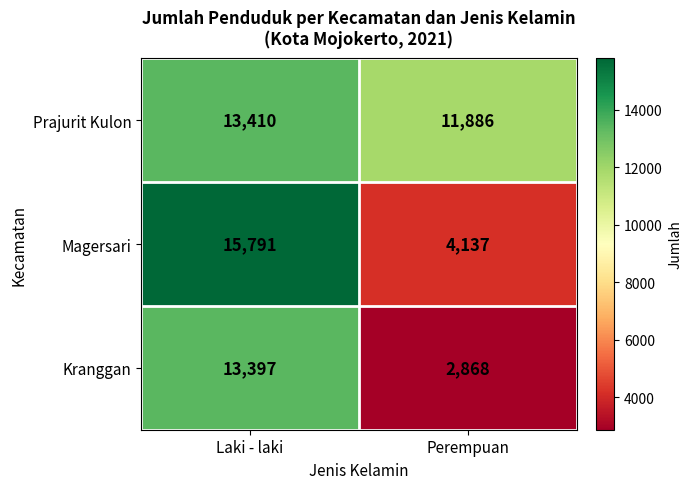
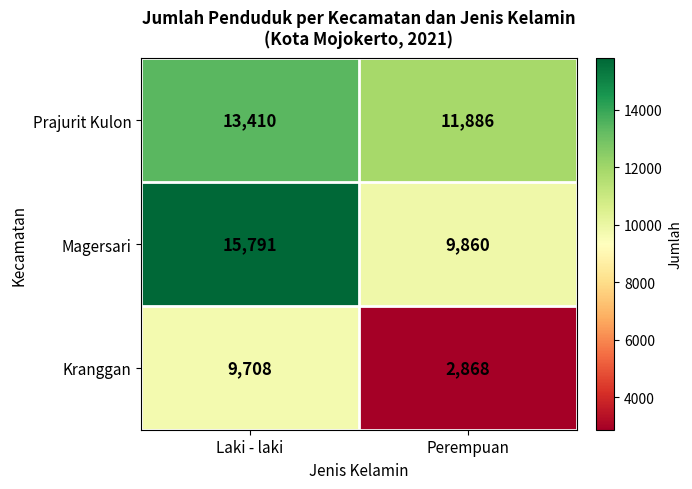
  {
    "Prajurit Kulon": {
      "Laki - laki": "13,410",
      "Perempuan": "11,886"
    },
    "Magersari": {
      "Laki - laki": "15,791",
-     "Perempuan": "4,137"
+     "Perempuan": "9,860"
    },
    "Kranggan": {
-     "Laki - laki": "13,397",
+     "Laki - laki": "9,708",
      "Perempuan": "2,868"
    }
  }
